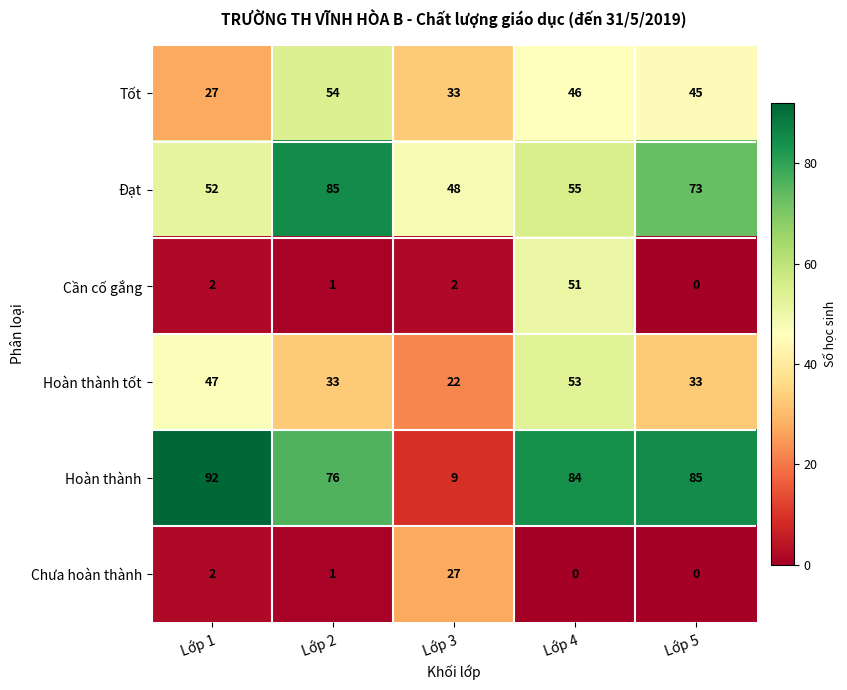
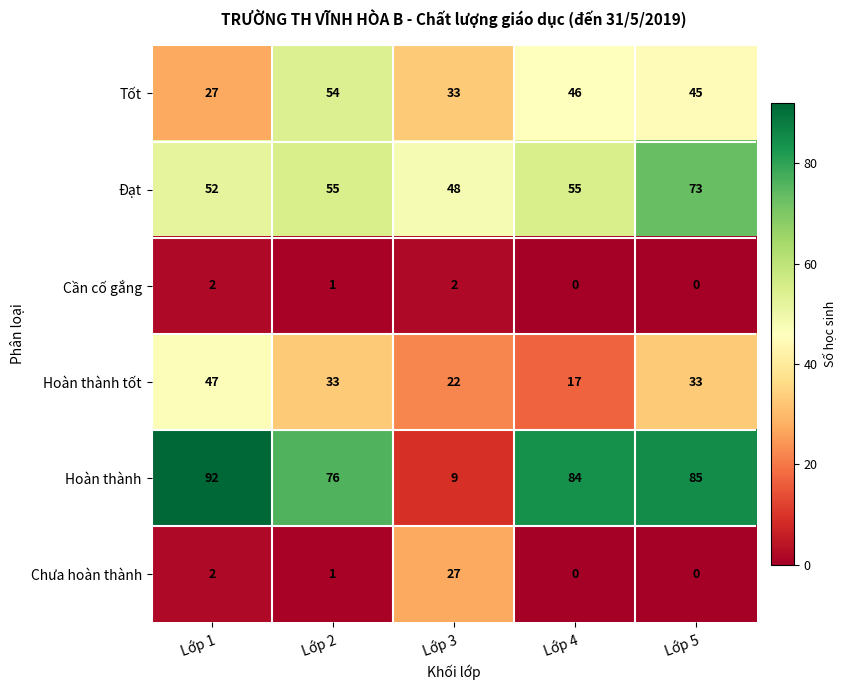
  {
    "Tốt": {
      "Lớp 1": 27,
      "Lớp 2": 54,
      "Lớp 3": 33,
      "Lớp 4": 46,
      "Lớp 5": 45
    },
    "Đạt": {
      "Lớp 1": 52,
-     "Lớp 2": 85,
+     "Lớp 2": 55,
      "Lớp 3": 48,
      "Lớp 4": 55,
      "Lớp 5": 73
    },
    "Cần cố gắng": {
      "Lớp 1": 2,
      "Lớp 2": 1,
      "Lớp 3": 2,
-     "Lớp 4": 51,
+     "Lớp 4": 0,
      "Lớp 5": 0
    },
    "Hoàn thành tốt": {
      "Lớp 1": 47,
      "Lớp 2": 33,
      "Lớp 3": 22,
-     "Lớp 4": 53,
+     "Lớp 4": 17,
      "Lớp 5": 33
    },
    "Hoàn thành": {
      "Lớp 1": 92,
      "Lớp 2": 76,
      "Lớp 3": 9,
      "Lớp 4": 84,
      "Lớp 5": 85
    },
    "Chưa hoàn thành": {
      "Lớp 1": 2,
      "Lớp 2": 1,
      "Lớp 3": 27,
      "Lớp 4": 0,
      "Lớp 5": 0
    }
  }
